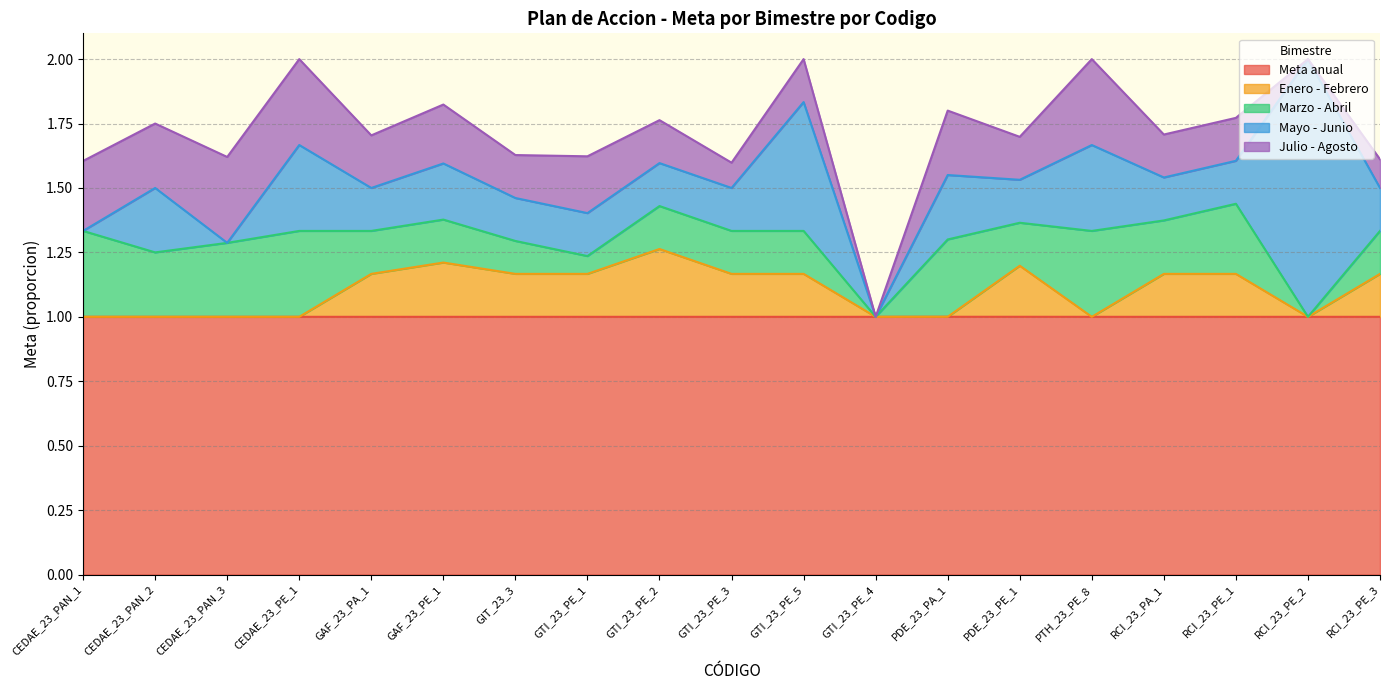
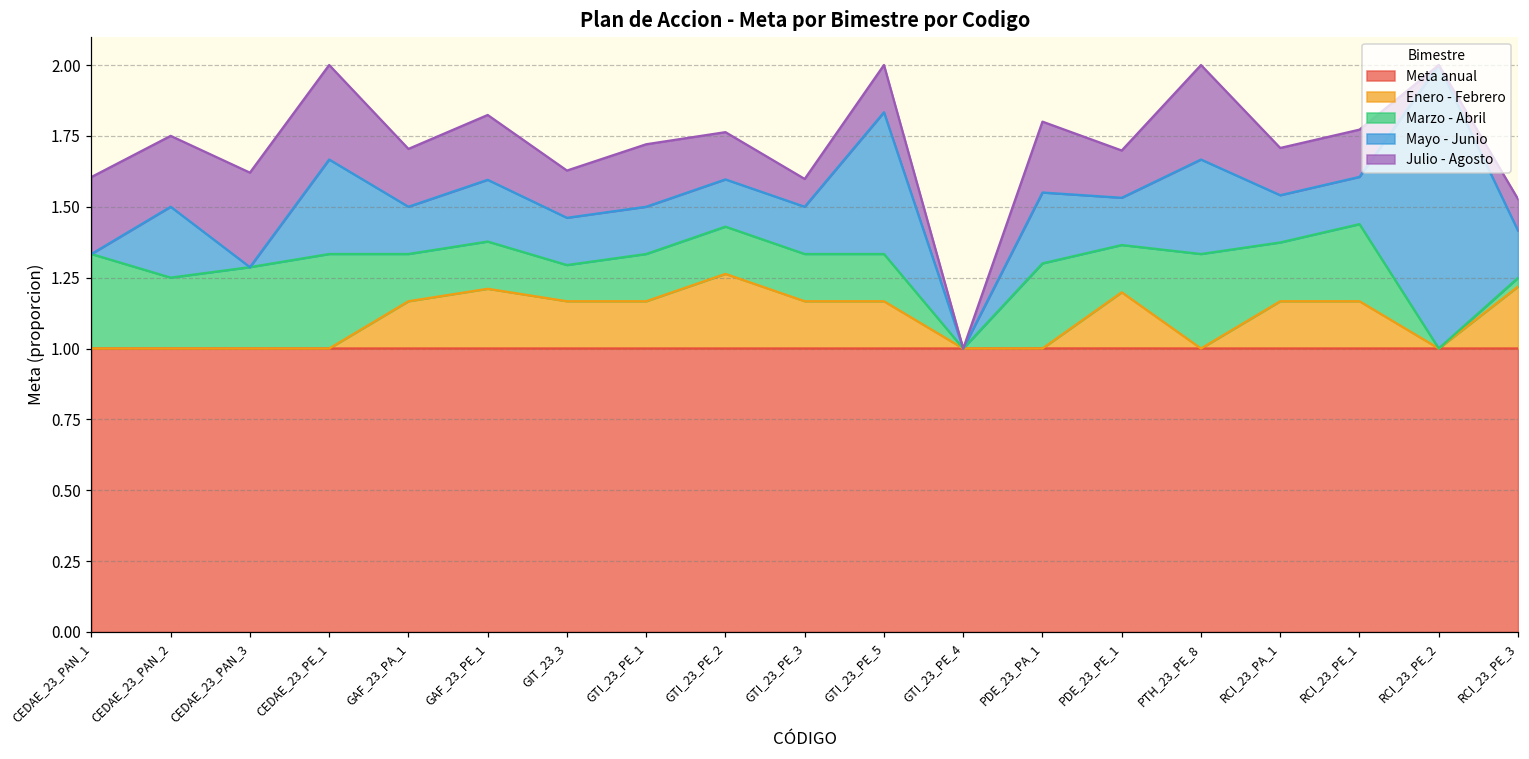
  {
    "Meta anual": {
      "GAF_23_PA_1": 1.00,
      "GAF_23_PE_1": 1.00,
      "GIT_23_3": 1.00,
      "GTI_23_PE_1": 1.00,
      "GTI_23_PE_2": 1.00,
      "GTI_23_PE_3": 1.00,
      "GTI_23_PE_5": 1.00,
      "PDE_23_PE_1": 1.00,
      "RCI_23_PA_1": 1.00,
      "RCI_23_PE_1": 1.00,
      "RCI_23_PE_3": 1.00
    },
    "Enero - Febrero": {
      "GAF_23_PA_1": 0.17,
      "GAF_23_PE_1": 0.21,
      "GIT_23_3": 0.17,
      "GTI_23_PE_1": 0.17,
      "GTI_23_PE_2": 0.26,
      "GTI_23_PE_3": 0.17,
      "GTI_23_PE_5": 0.17,
      "PDE_23_PE_1": 0.20,
      "RCI_23_PA_1": 0.17,
      "RCI_23_PE_1": 0.17,
-     "RCI_23_PE_3": 0.17
+     "RCI_23_PE_3": 0.22
    },
    "Marzo - Abril": {
      "CEDAE_23_PAN_2": 0.25,
      "CEDAE_23_PE_1": 0.33,
      "GAF_23_PA_1": 0.17,
      "GAF_23_PE_1": 0.17,
      "GIT_23_3": 0.13,
-     "GTI_23_PE_1": 0.07,
+     "GTI_23_PE_1": 0.17,
      "GTI_23_PE_2": 0.17,
      "GTI_23_PE_3": 0.17,
      "GTI_23_PE_5": 0.17,
      "PDE_23_PA_1": 0.30,
      "PDE_23_PE_1": 0.17,
      "PTH_23_PE_8": 0.33,
      "RCI_23_PA_1": 0.21,
      "RCI_23_PE_1": 0.27,
-     "RCI_23_PE_3": 0.17
+     "RCI_23_PE_3": 0.03
    },
    "Mayo - Junio": {
      "CEDAE_23_PAN_2": 0.25,
      "CEDAE_23_PE_1": 0.33,
      "GAF_23_PA_1": 0.17,
      "GAF_23_PE_1": 0.22,
      "GIT_23_3": 0.17,
      "GTI_23_PE_1": 0.17,
      "GTI_23_PE_2": 0.17,
      "GTI_23_PE_3": 0.17,
      "GTI_23_PE_5": 0.50,
      "PDE_23_PA_1": 0.25,
      "PDE_23_PE_1": 0.17,
      "PTH_23_PE_8": 0.33,
      "RCI_23_PA_1": 0.17,
      "RCI_23_PE_1": 0.17,
      "RCI_23_PE_3": 0.17
    },
    "Julio - Agosto": {
      "CEDAE_23_PAN_1": 0.27,
      "CEDAE_23_PAN_2": 0.25,
      "CEDAE_23_PAN_3": 0.33,
      "CEDAE_23_PE_1": 0.33,
      "GAF_23_PA_1": 0.20,
      "GAF_23_PE_1": 0.23,
      "GIT_23_3": 0.17,
      "GTI_23_PE_1": 0.22,
      "GTI_23_PE_2": 0.17,
      "GTI_23_PE_3": 0.10,
      "GTI_23_PE_5": 0.17,
      "PDE_23_PA_1": 0.25,
      "PDE_23_PE_1": 0.17,
      "PTH_23_PE_8": 0.33,
      "RCI_23_PA_1": 0.17,
      "RCI_23_PE_1": 0.17,
      "RCI_23_PE_3": 0.11
    }
  }
